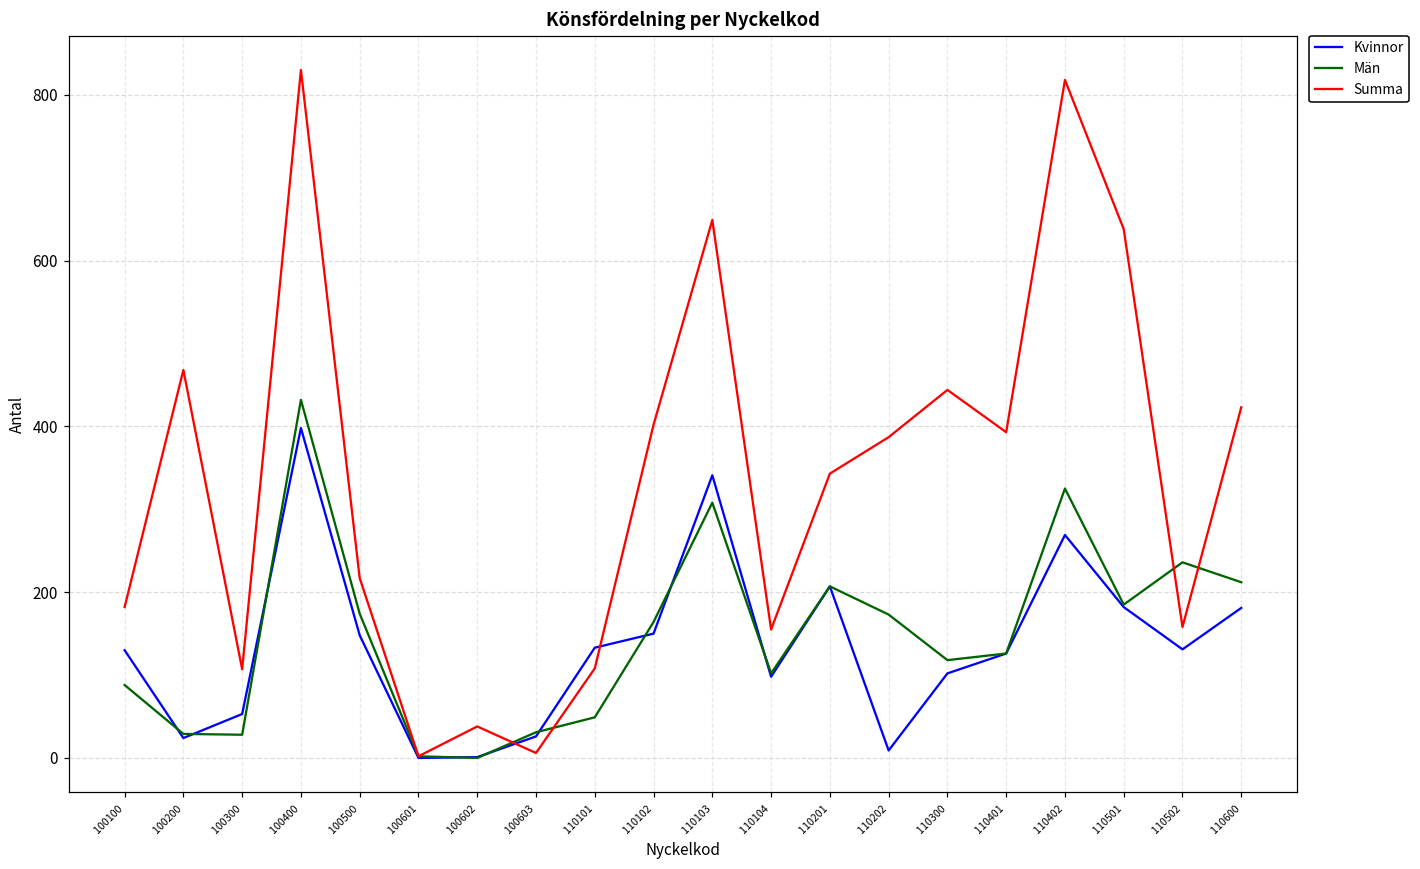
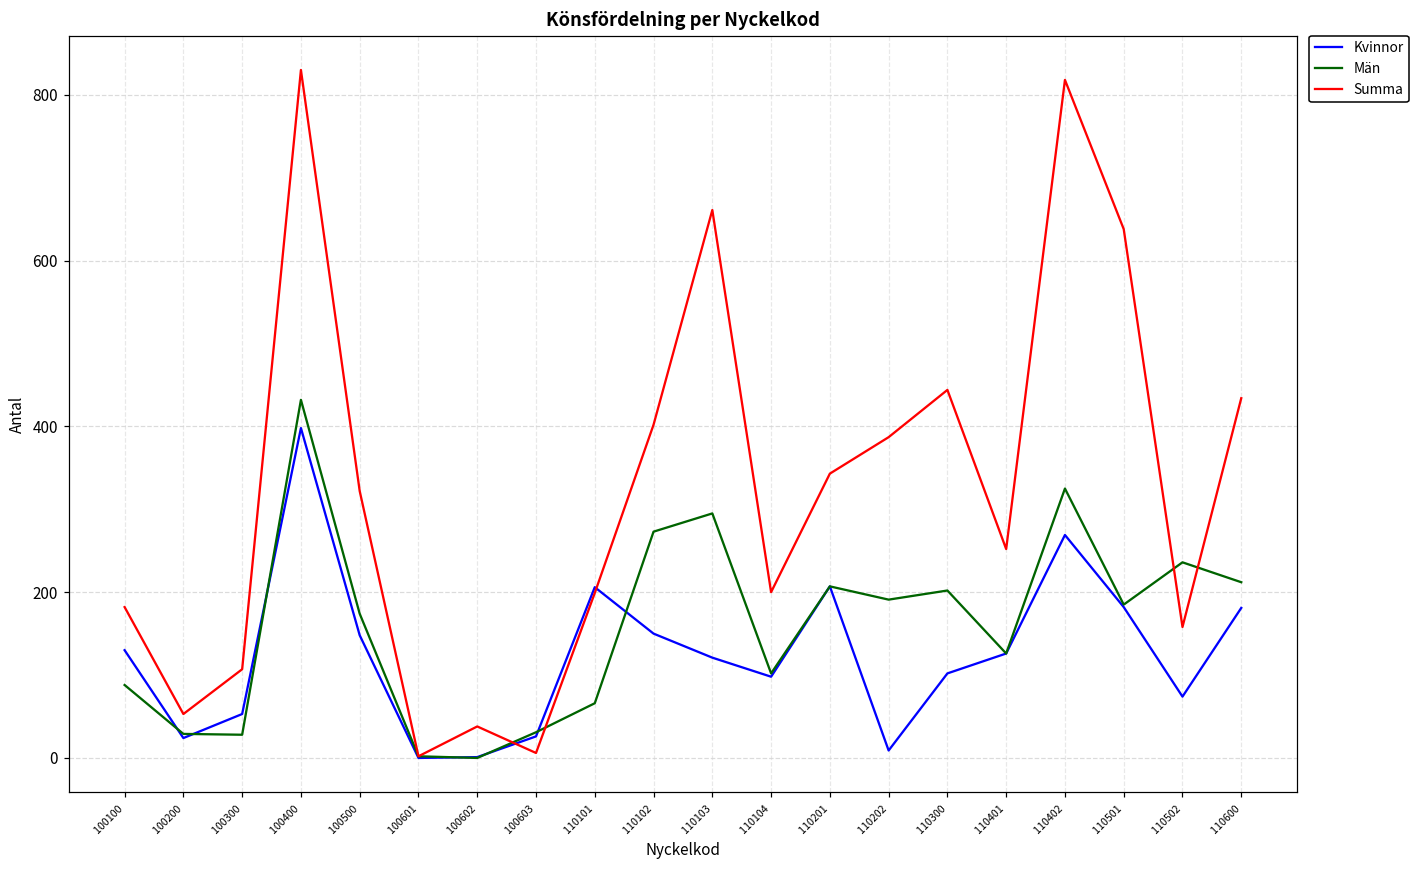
  {
    "Kvinnor": {
      "100100": 130,
      "100200": 20,
      "100300": 50,
      "100400": 400,
      "100500": 150,
      "100603": 30,
-     "110101": 130,
+     "110101": 210,
      "110102": 150,
-     "110103": 340,
+     "110103": 120,
      "110104": 100,
      "110202": 10,
      "110300": 100,
      "110402": 270,
-     "110502": 130,
+     "110502": 70,
      "110600": 180
    },
    "Män": {
      "100100": 90,
      "100200": 30,
      "100300": 30,
      "100400": 430,
      "100500": 170,
      "100603": 30,
-     "110101": 50,
-     "110102": 160,
-     "110103": 310,
+     "110101": 70,
+     "110102": 270,
+     "110103": 300,
      "110104": 100,
-     "110202": 170,
-     "110300": 120,
+     "110202": 190,
+     "110300": 200,
      "110402": 330,
      "110502": 240,
      "110600": 210
    },
    "Summa": {
      "100100": 180,
-     "100200": 470,
+     "100200": 50,
      "100300": 110,
      "100400": 830,
-     "100500": 220,
+     "100500": 320,
      "100602": 40,
      "100603": 10,
-     "110101": 110,
+     "110101": 200,
      "110102": 400,
-     "110103": 650,
-     "110104": 160,
+     "110103": 660,
+     "110104": 200,
      "110201": 340,
      "110202": 390,
      "110300": 440,
-     "110401": 390,
+     "110401": 250,
      "110402": 820,
      "110501": 640,
      "110502": 160,
-     "110600": 420
+     "110600": 430
    }
  }
